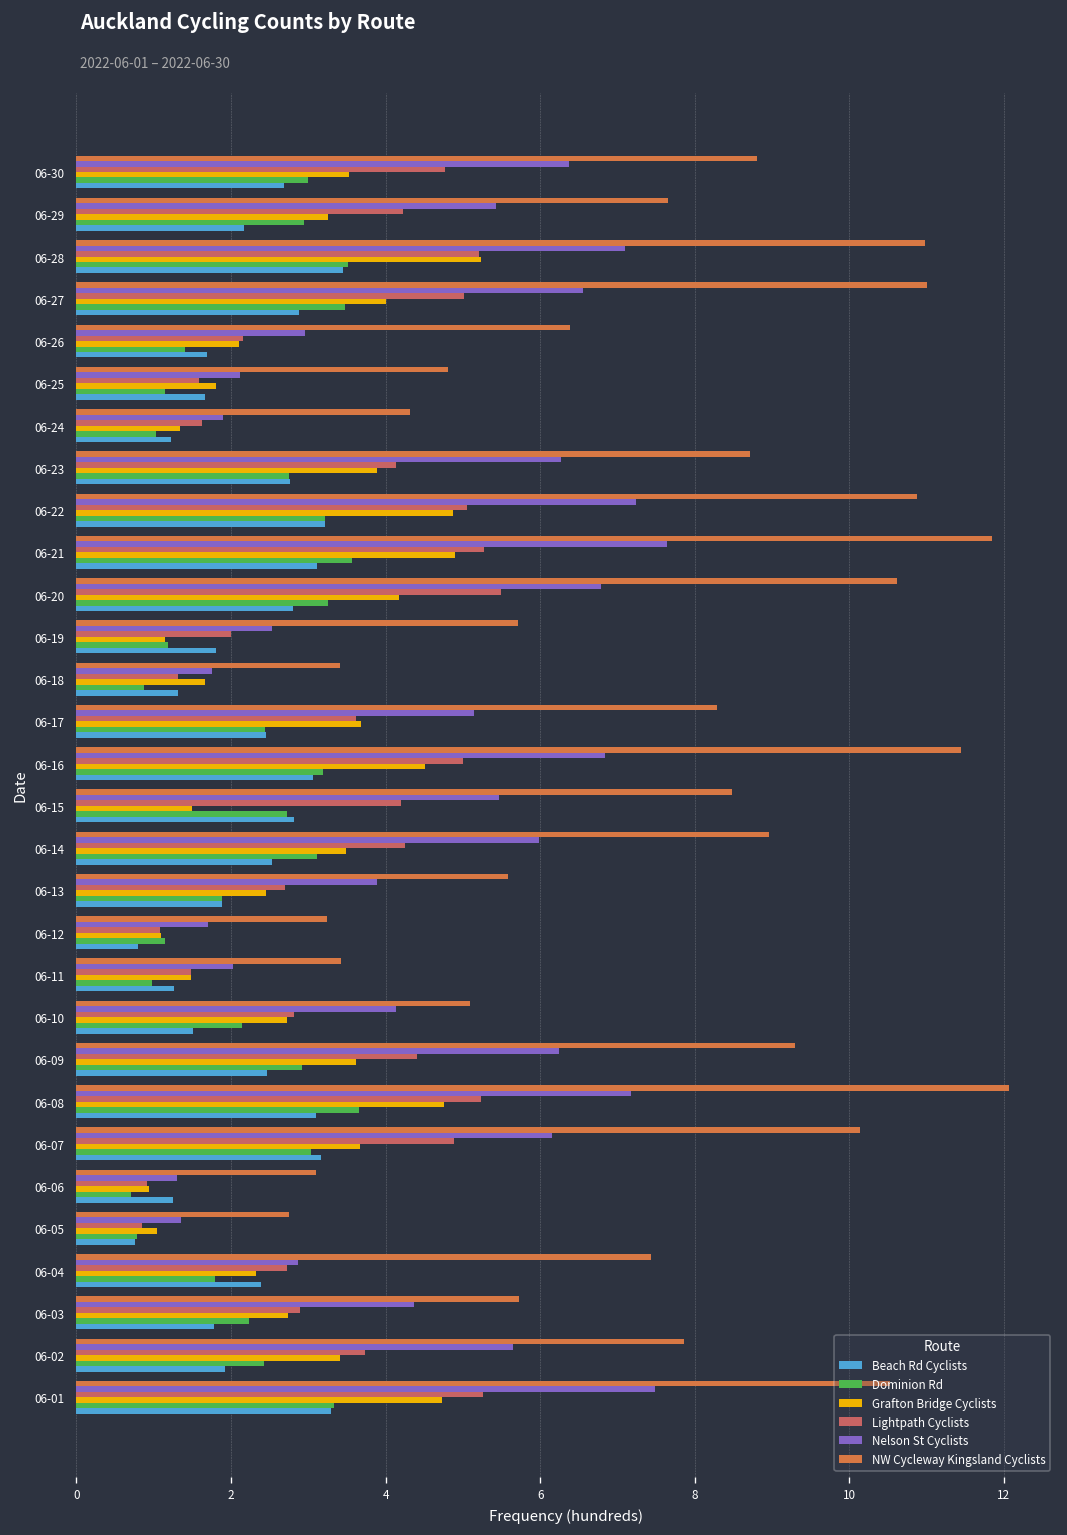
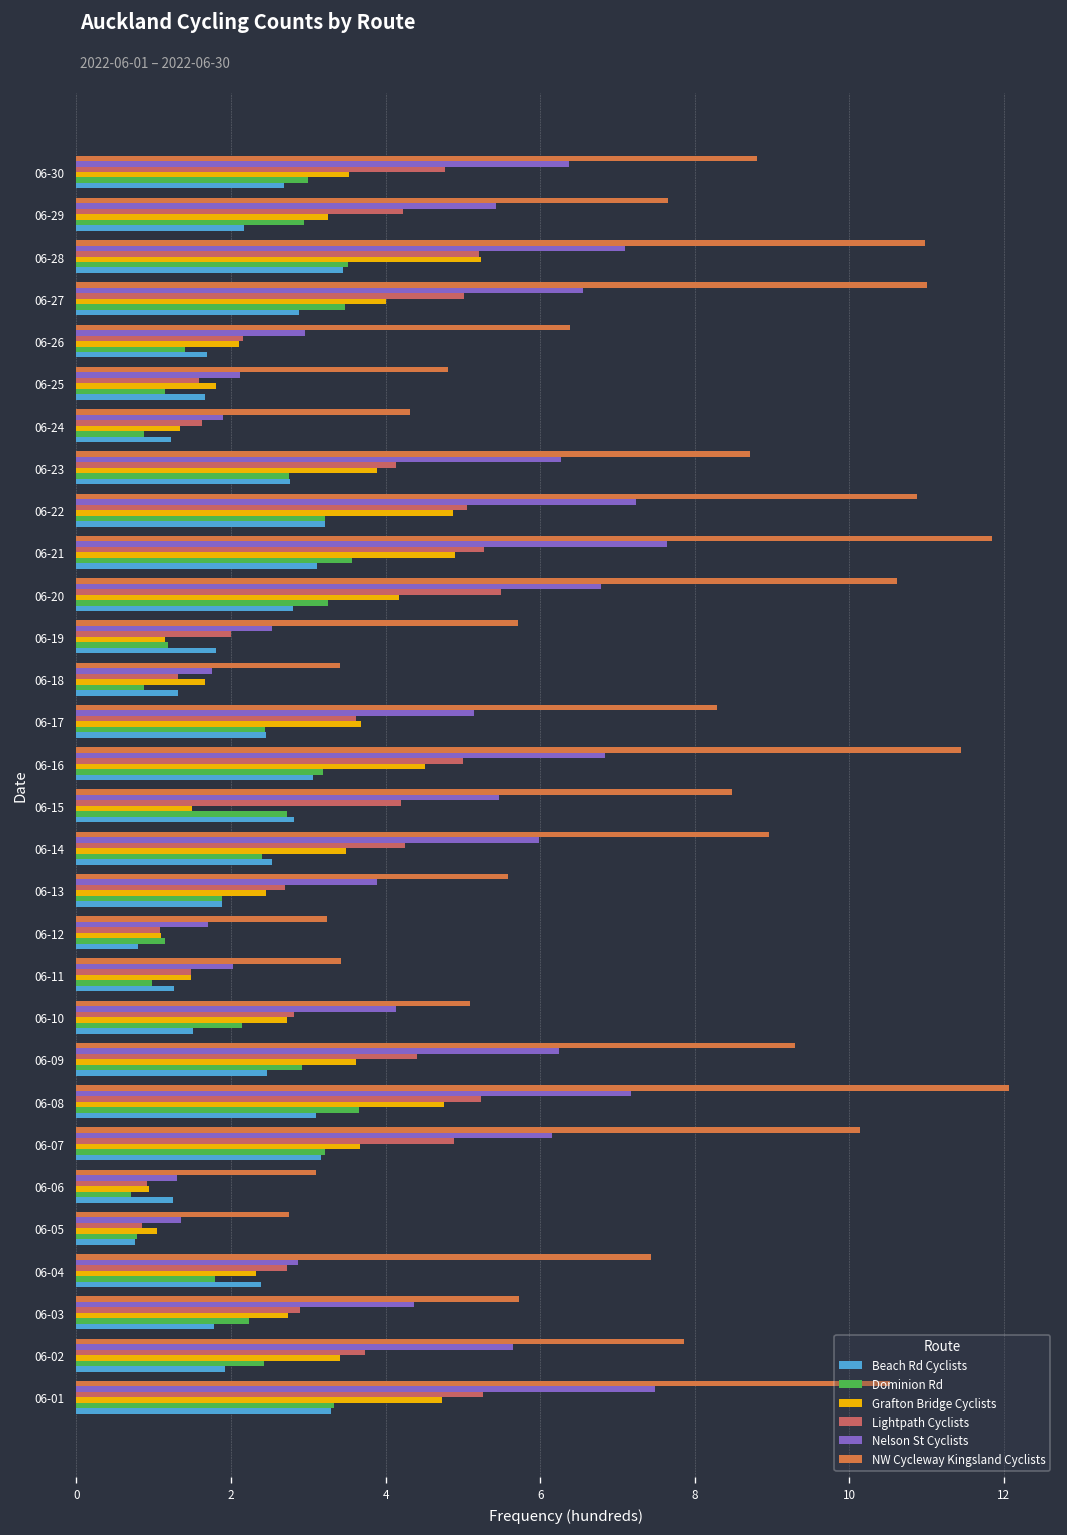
  {
    "Beach Rd Cyclists": {
      "06-30": 2.7,
      "06-29": 2.2,
      "06-28": 3.5,
      "06-27": 2.9,
      "06-26": 1.7,
      "06-25": 1.7,
      "06-24": 1.2,
      "06-23": 2.8,
      "06-22": 3.2,
      "06-21": 3.1,
      "06-20": 2.8,
      "06-19": 1.8,
      "06-18": 1.3,
      "06-17": 2.5,
      "06-16": 3.1,
      "06-15": 2.8,
      "06-14": 2.5,
      "06-13": 1.9,
      "06-12": 0.8,
      "06-11": 1.3,
      "06-10": 1.5,
      "06-09": 2.5,
      "06-08": 3.1,
      "06-07": 3.2,
      "06-06": 1.3,
      "06-05": 0.8,
      "06-04": 2.4,
      "06-03": 1.8,
      "06-02": 1.9,
      "06-01": 3.3
    },
    "Dominion Rd": {
      "06-30": 3.0,
      "06-29": 3.0,
      "06-28": 3.5,
      "06-27": 3.5,
      "06-26": 1.4,
      "06-25": 1.2,
-     "06-24": 1.0,
+     "06-24": 0.9,
      "06-23": 2.8,
      "06-22": 3.2,
      "06-21": 3.6,
      "06-20": 3.3,
      "06-19": 1.2,
      "06-18": 0.9,
      "06-17": 2.4,
      "06-16": 3.2,
      "06-15": 2.7,
-     "06-14": 3.1,
+     "06-14": 2.4,
      "06-13": 1.9,
      "06-12": 1.1,
      "06-11": 1.0,
      "06-10": 2.1,
      "06-09": 2.9,
      "06-08": 3.7,
-     "06-07": 3.0,
+     "06-07": 3.2,
      "06-06": 0.7,
      "06-05": 0.8,
      "06-04": 1.8,
      "06-03": 2.2,
      "06-02": 2.4,
      "06-01": 3.3
    },
    "Grafton Bridge Cyclists": {
      "06-30": 3.5,
      "06-29": 3.3,
      "06-28": 5.2,
      "06-27": 4.0,
      "06-26": 2.1,
      "06-25": 1.8,
      "06-24": 1.3,
      "06-23": 3.9,
      "06-22": 4.9,
      "06-21": 4.9,
      "06-20": 4.2,
      "06-19": 1.2,
      "06-18": 1.7,
      "06-17": 3.7,
      "06-16": 4.5,
      "06-15": 1.5,
      "06-14": 3.5,
      "06-13": 2.5,
      "06-12": 1.1,
      "06-11": 1.5,
      "06-10": 2.7,
      "06-09": 3.6,
      "06-08": 4.8,
      "06-07": 3.7,
      "06-06": 0.9,
      "06-05": 1.0,
      "06-04": 2.3,
      "06-03": 2.7,
      "06-02": 3.4,
      "06-01": 4.7
    },
    "Nelson St Cyclists": {
      "06-30": 6.4,
      "06-29": 5.4,
      "06-28": 7.1,
      "06-27": 6.6,
      "06-26": 3.0,
      "06-25": 2.1,
      "06-24": 1.9,
      "06-23": 6.3,
      "06-22": 7.2,
      "06-21": 7.6,
      "06-20": 6.8,
      "06-19": 2.5,
      "06-18": 1.8,
      "06-17": 5.1,
      "06-16": 6.8,
      "06-15": 5.5,
      "06-14": 6.0,
      "06-13": 3.9,
      "06-12": 1.7,
      "06-11": 2.0,
      "06-10": 4.1,
      "06-09": 6.2,
      "06-08": 7.2,
      "06-07": 6.2,
      "06-06": 1.3,
      "06-05": 1.4,
      "06-04": 2.9,
      "06-03": 4.4,
      "06-02": 5.7,
      "06-01": 7.5
    }
  }
